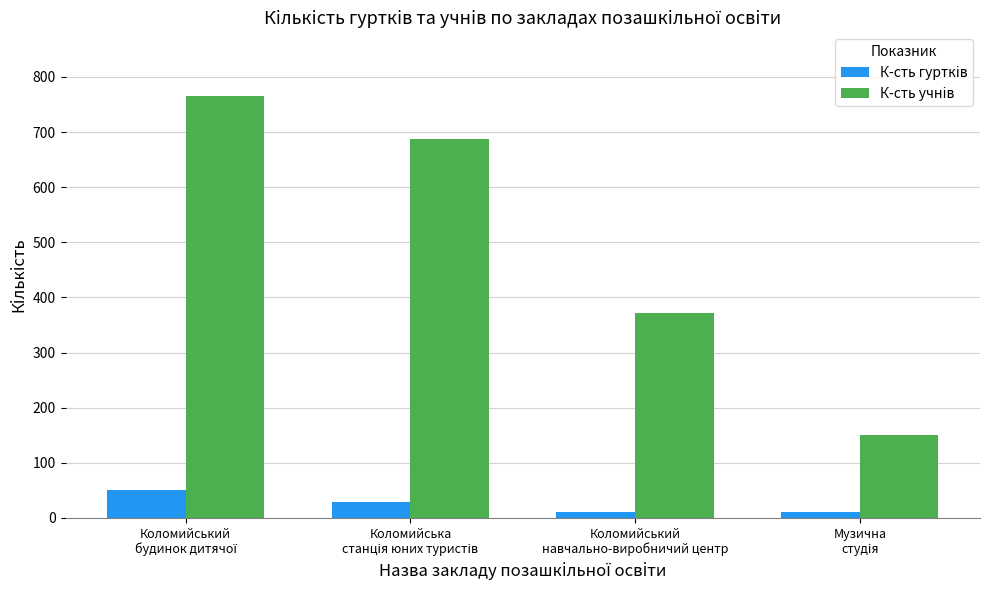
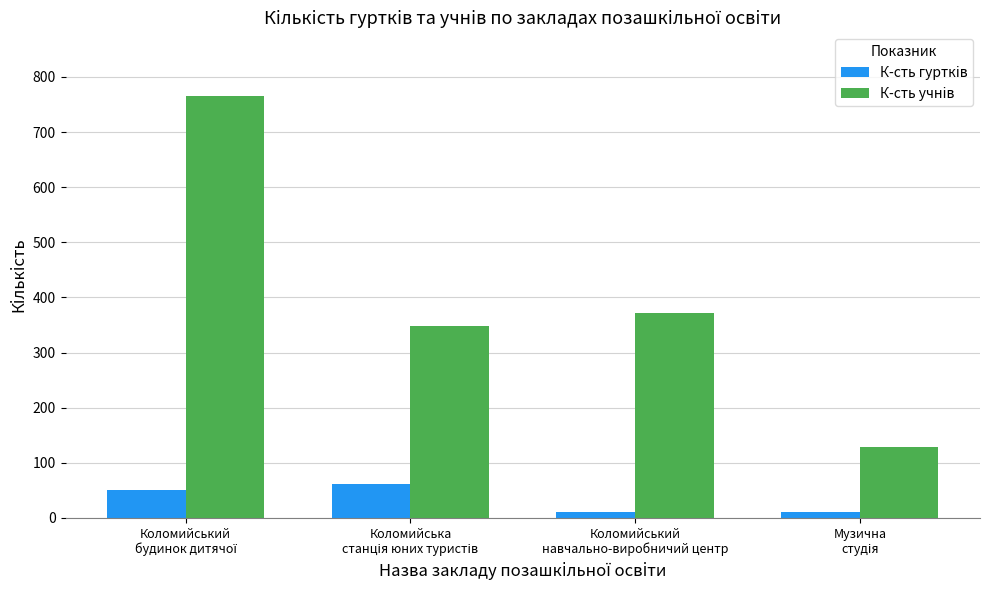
  {
    "К-сть гуртків": {
      "Коломийський будинок дитячої": 50,
-     "Коломийська станція юних туристів": 30,
+     "Коломийська станція юних туристів": 60,
      "Коломийський навчально-виробничий центр": 10,
      "Музична студія": 10
    },
    "К-сть учнів": {
      "Коломийський будинок дитячої": 770,
-     "Коломийська станція юних туристів": 690,
+     "Коломийська станція юних туристів": 350,
      "Коломийський навчально-виробничий центр": 370,
-     "Музична студія": 150
+     "Музична студія": 130
    }
  }
